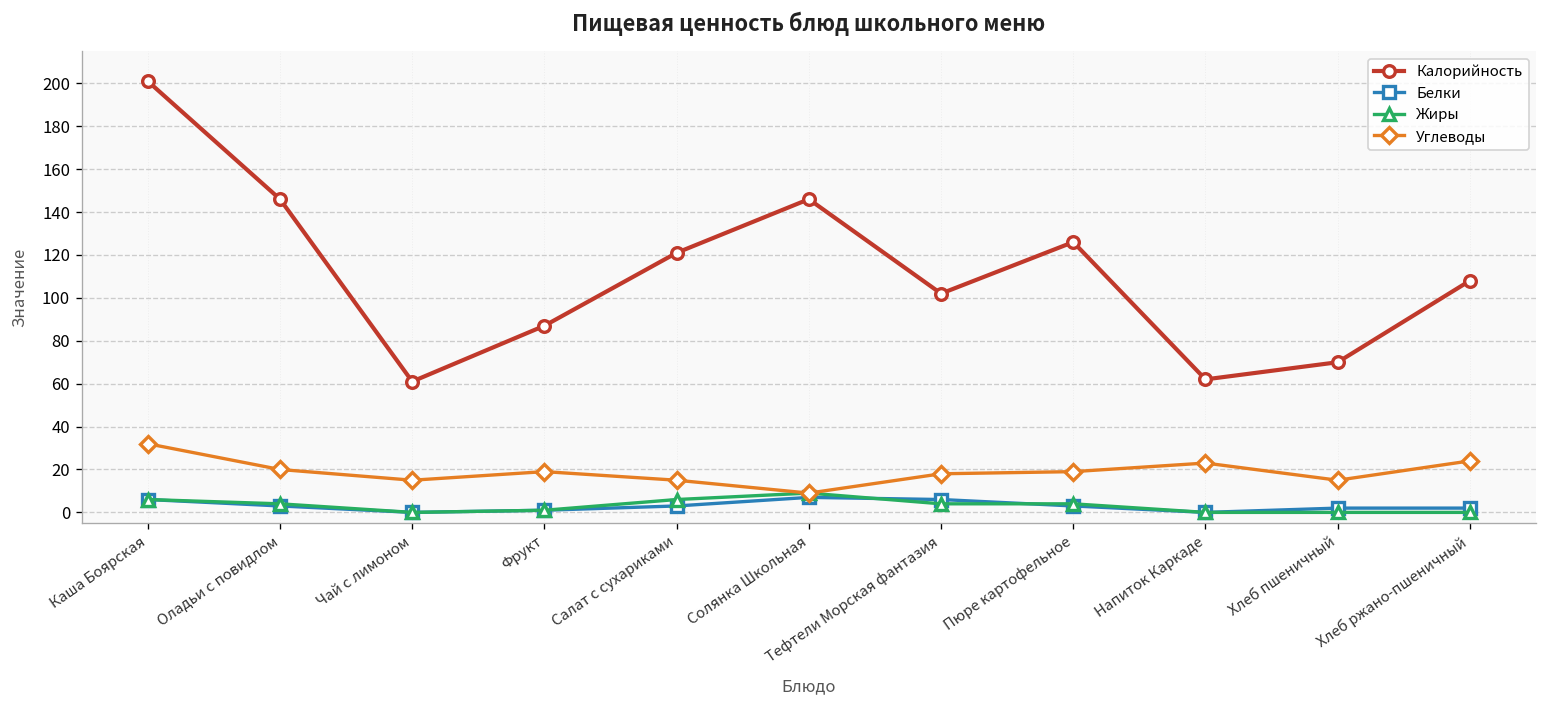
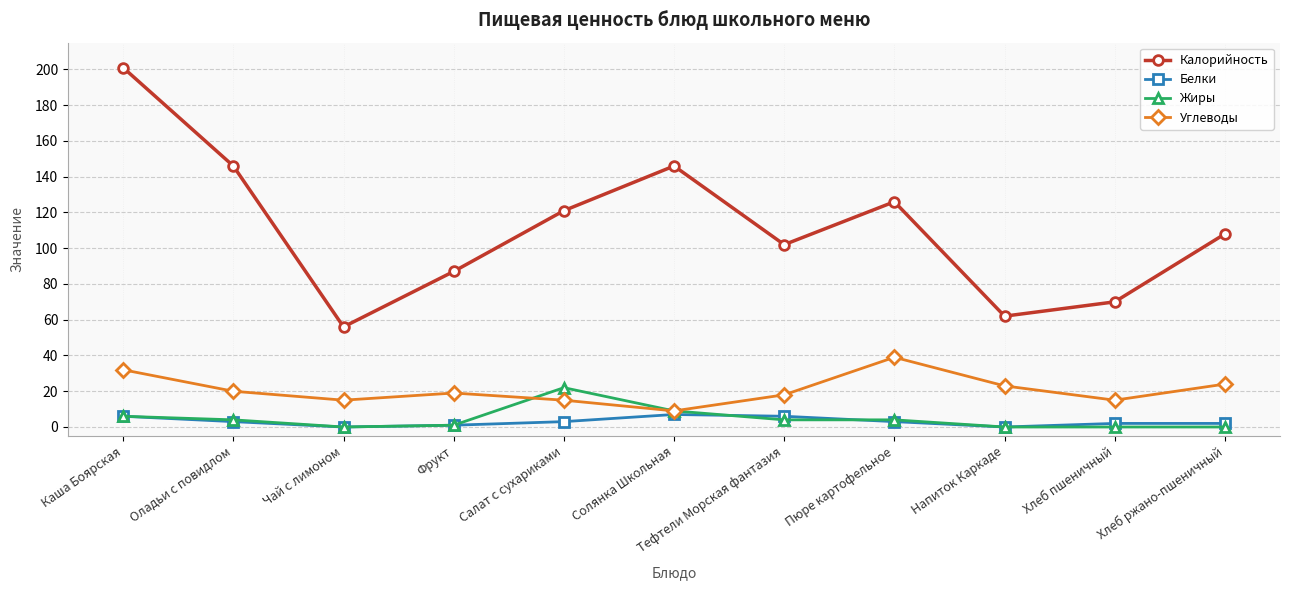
  {
    "Калорийность": {
      "Каша Боярская": 201,
      "Оладьи с повидлом": 146,
-     "Чай с лимоном": 61,
+     "Чай с лимоном": 56,
      "Фрукт": 87,
      "Салат с сухариками": 121,
      "Солянка Школьная": 146,
      "Тефтели Морская фантазия": 102,
      "Пюре картофельное": 126,
      "Напиток Каркаде": 62,
      "Хлеб пшеничный": 70,
      "Хлеб ржано-пшеничный": 108
    },
    "Белки": {
      "Салат с сухариками": 3,
      "Солянка Школьная": 7,
      "Тефтели Морская фантазия": 6,
      "Хлеб пшеничный": 2,
      "Хлеб ржано-пшеничный": 2
    },
    "Жиры": {
-     "Салат с сухариками": 6,
+     "Салат с сухариками": 22,
      "Тефтели Морская фантазия": 4,
      "Хлеб пшеничный": 0,
      "Хлеб ржано-пшеничный": 0
    },
    "Углеводы": {
      "Каша Боярская": 32,
      "Оладьи с повидлом": 20,
      "Чай с лимоном": 15,
      "Фрукт": 19,
      "Салат с сухариками": 15,
      "Тефтели Морская фантазия": 18,
-     "Пюре картофельное": 19,
+     "Пюре картофельное": 39,
      "Напиток Каркаде": 23,
      "Хлеб пшеничный": 15,
      "Хлеб ржано-пшеничный": 24
    }
  }
